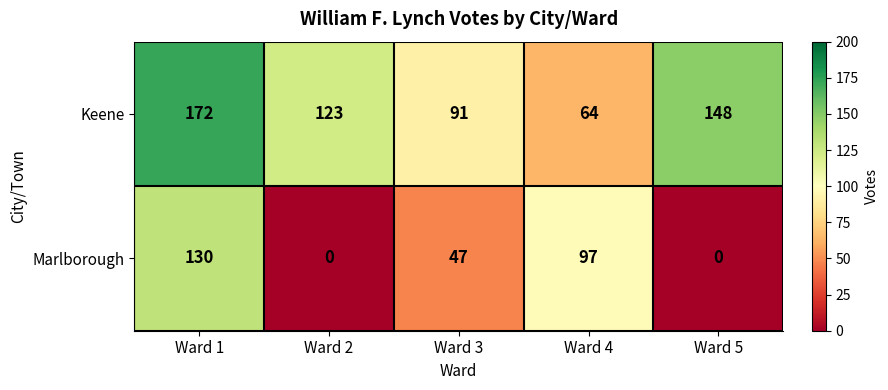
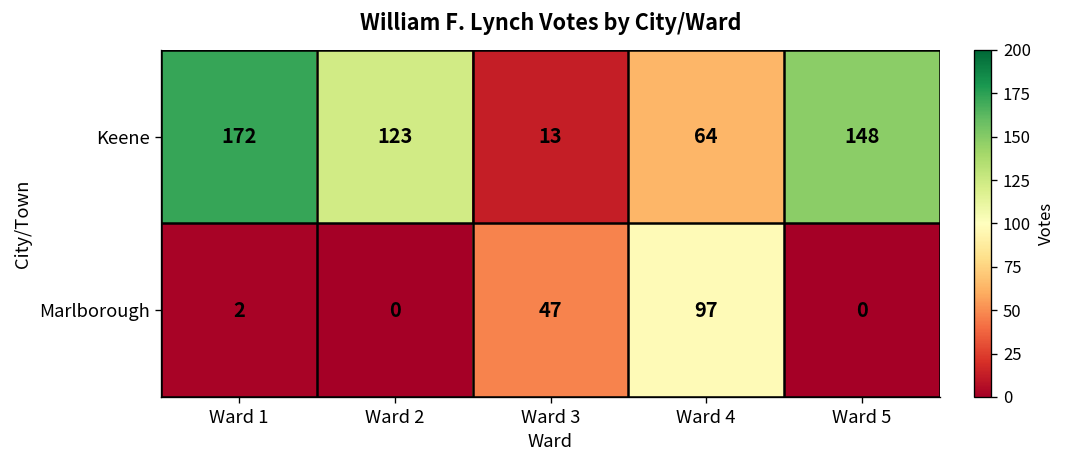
  {
    "Keene": {
      "Ward 1": 172,
      "Ward 2": 123,
-     "Ward 3": 91,
+     "Ward 3": 13,
      "Ward 4": 64,
      "Ward 5": 148
    },
    "Marlborough": {
-     "Ward 1": 130,
+     "Ward 1": 2,
      "Ward 2": 0,
      "Ward 3": 47,
      "Ward 4": 97,
      "Ward 5": 0
    }
  }
